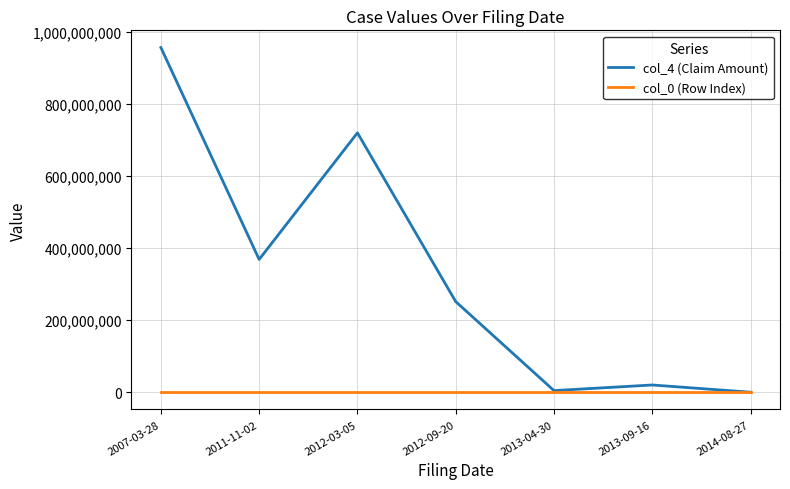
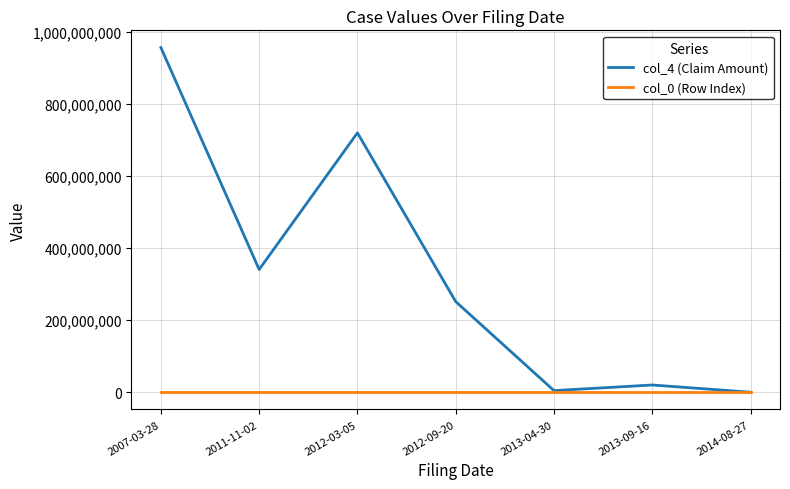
  {
    "col_4 (Claim Amount)": {
      "2007-03-28": "960,000,000",
-     "2011-11-02": "370,000,000",
+     "2011-11-02": "340,000,000",
      "2012-03-05": "720,000,000",
      "2012-09-20": "250,000,000",
      "2013-09-16": "20,000,000"
    },
    "col_0 (Row Index)": {
      "2007-03-28": "0",
      "2011-11-02": "0",
      "2012-03-05": "0",
      "2012-09-20": "0",
      "2013-09-16": "0"
    }
  }
